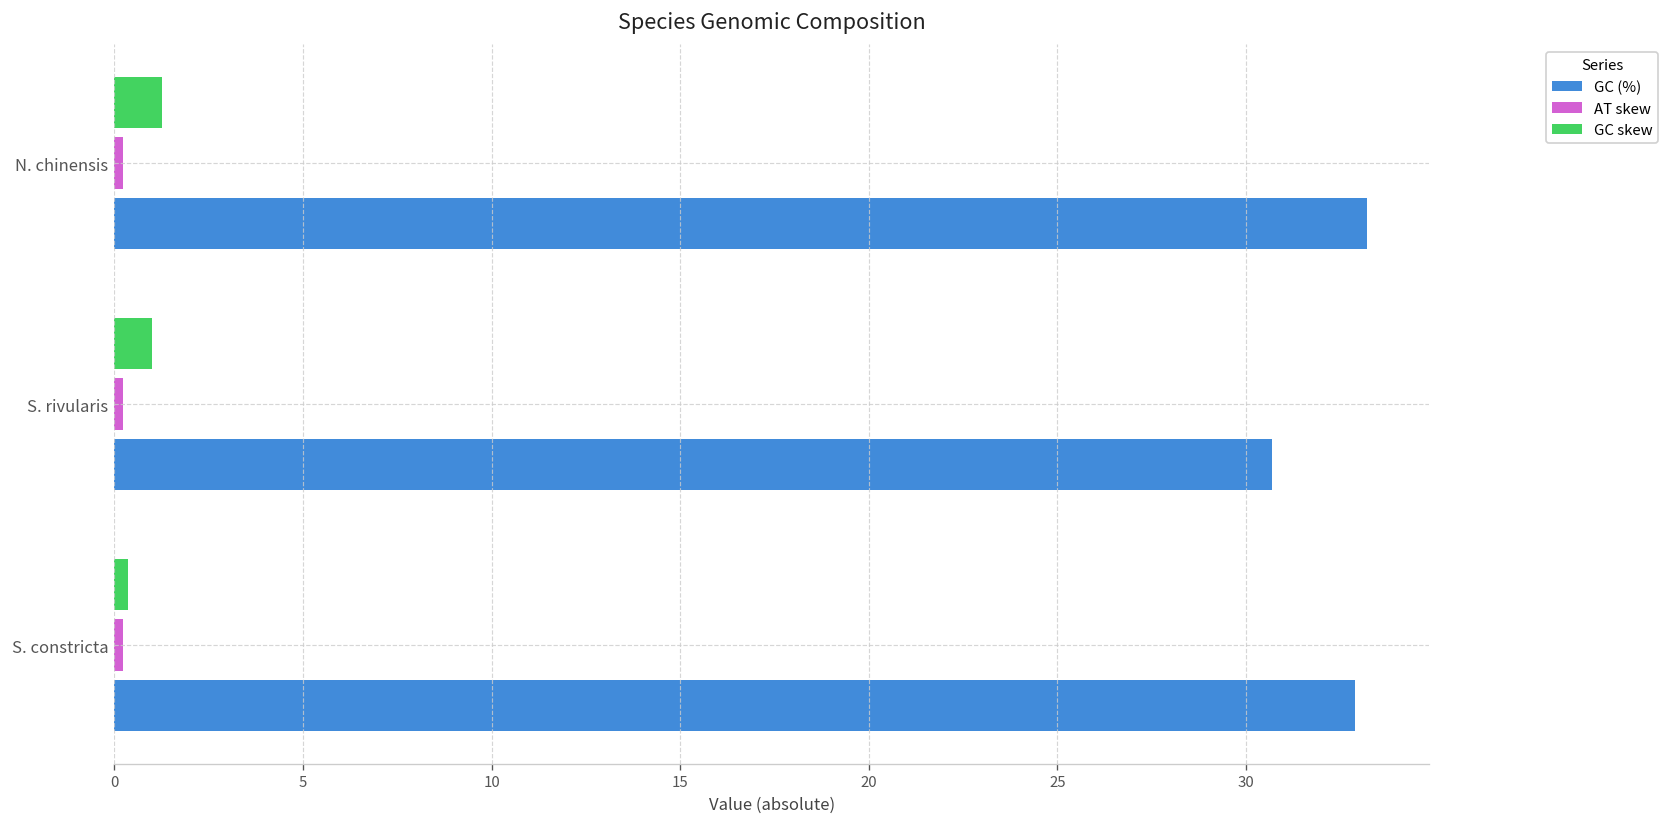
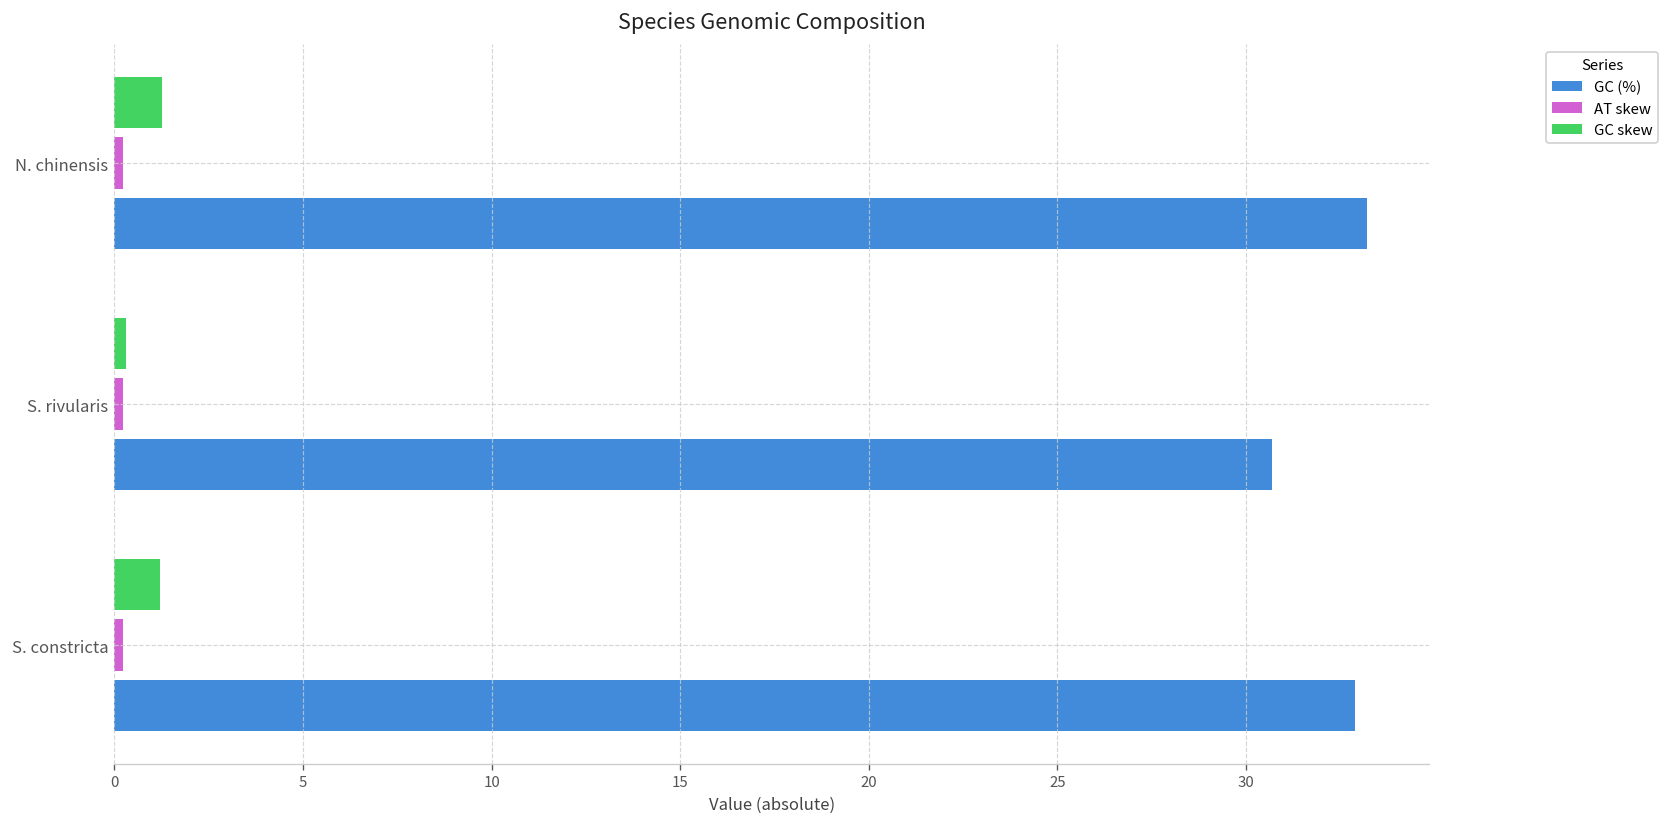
  {
    "GC (%)": {
      "N. chinensis": 33.2,
      "S. rivularis": 30.7,
      "S. constricta": 32.9
    },
    "AT skew": {
      "N. chinensis": 0.2,
      "S. rivularis": 0.2,
      "S. constricta": 0.2
    },
    "GC skew": {
      "N. chinensis": 1.3,
-     "S. rivularis": 1.0,
-     "S. constricta": 0.4
+     "S. rivularis": 0.3,
+     "S. constricta": 1.2
    }
  }
